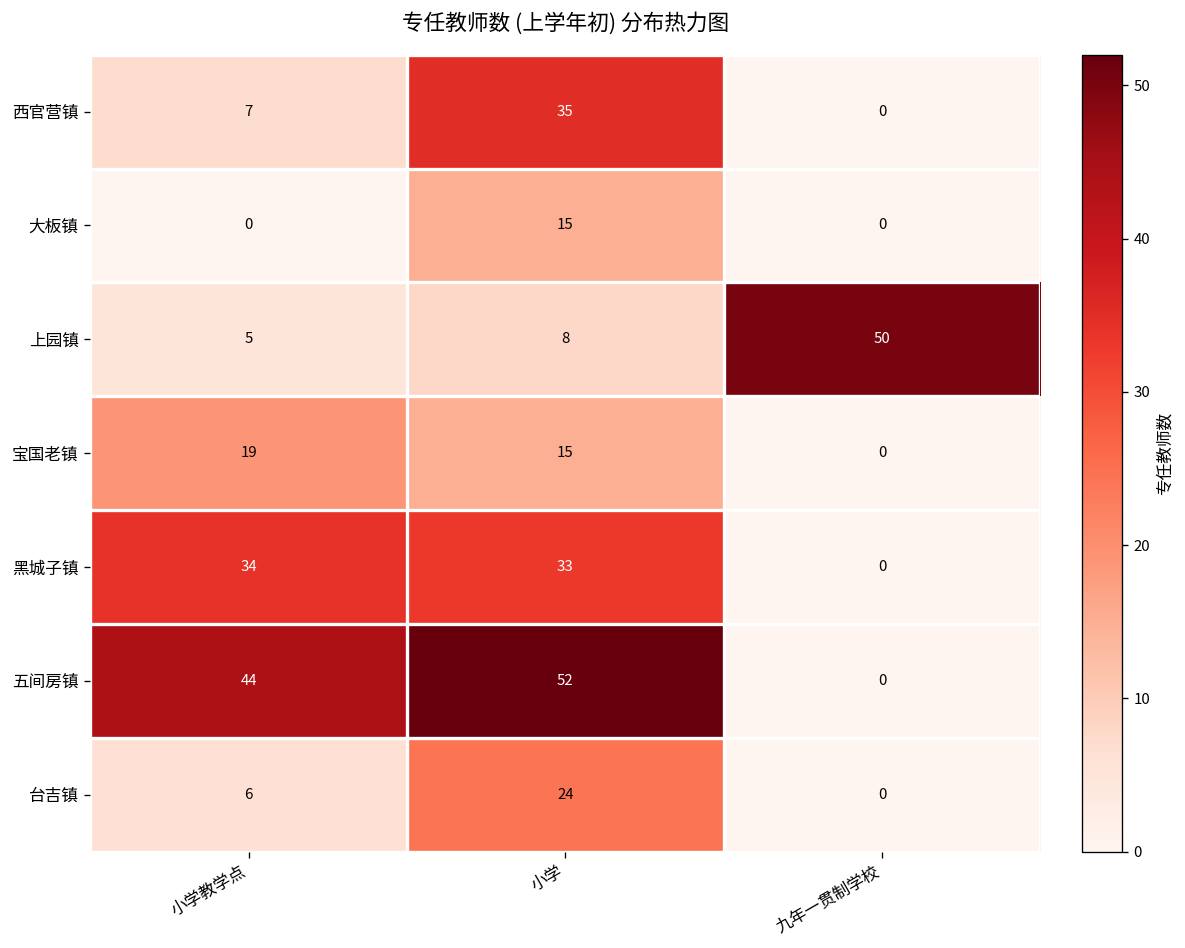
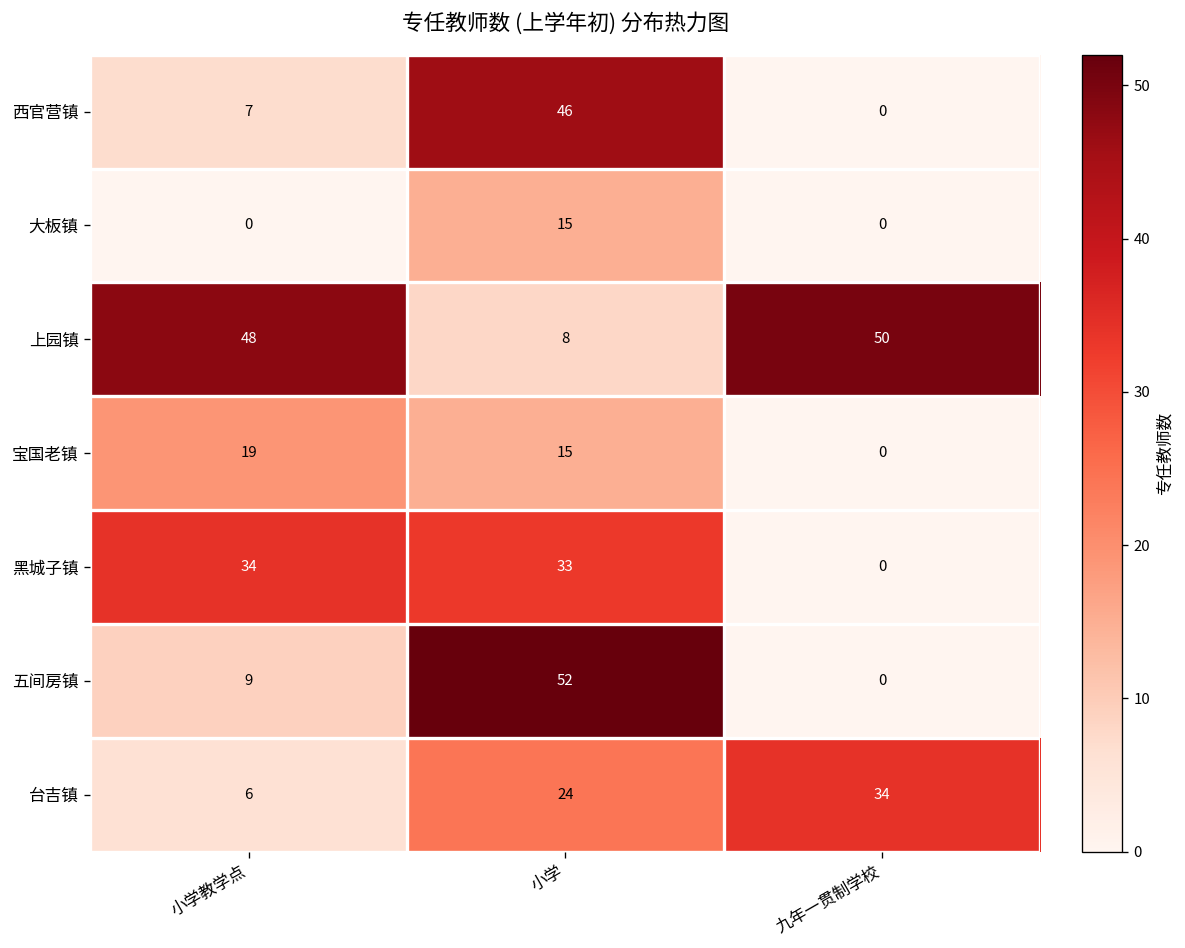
  {
    "西官营镇": {
      "小学教学点": 7,
-     "小学": 35,
+     "小学": 46,
      "九年一贯制学校": 0
    },
    "大板镇": {
      "小学教学点": 0,
      "小学": 15,
      "九年一贯制学校": 0
    },
    "上园镇": {
-     "小学教学点": 5,
+     "小学教学点": 48,
      "小学": 8,
      "九年一贯制学校": 50
    },
    "宝国老镇": {
      "小学教学点": 19,
      "小学": 15,
      "九年一贯制学校": 0
    },
    "黑城子镇": {
      "小学教学点": 34,
      "小学": 33,
      "九年一贯制学校": 0
    },
    "五间房镇": {
-     "小学教学点": 44,
+     "小学教学点": 9,
      "小学": 52,
      "九年一贯制学校": 0
    },
    "台吉镇": {
      "小学教学点": 6,
      "小学": 24,
-     "九年一贯制学校": 0
+     "九年一贯制学校": 34
    }
  }
